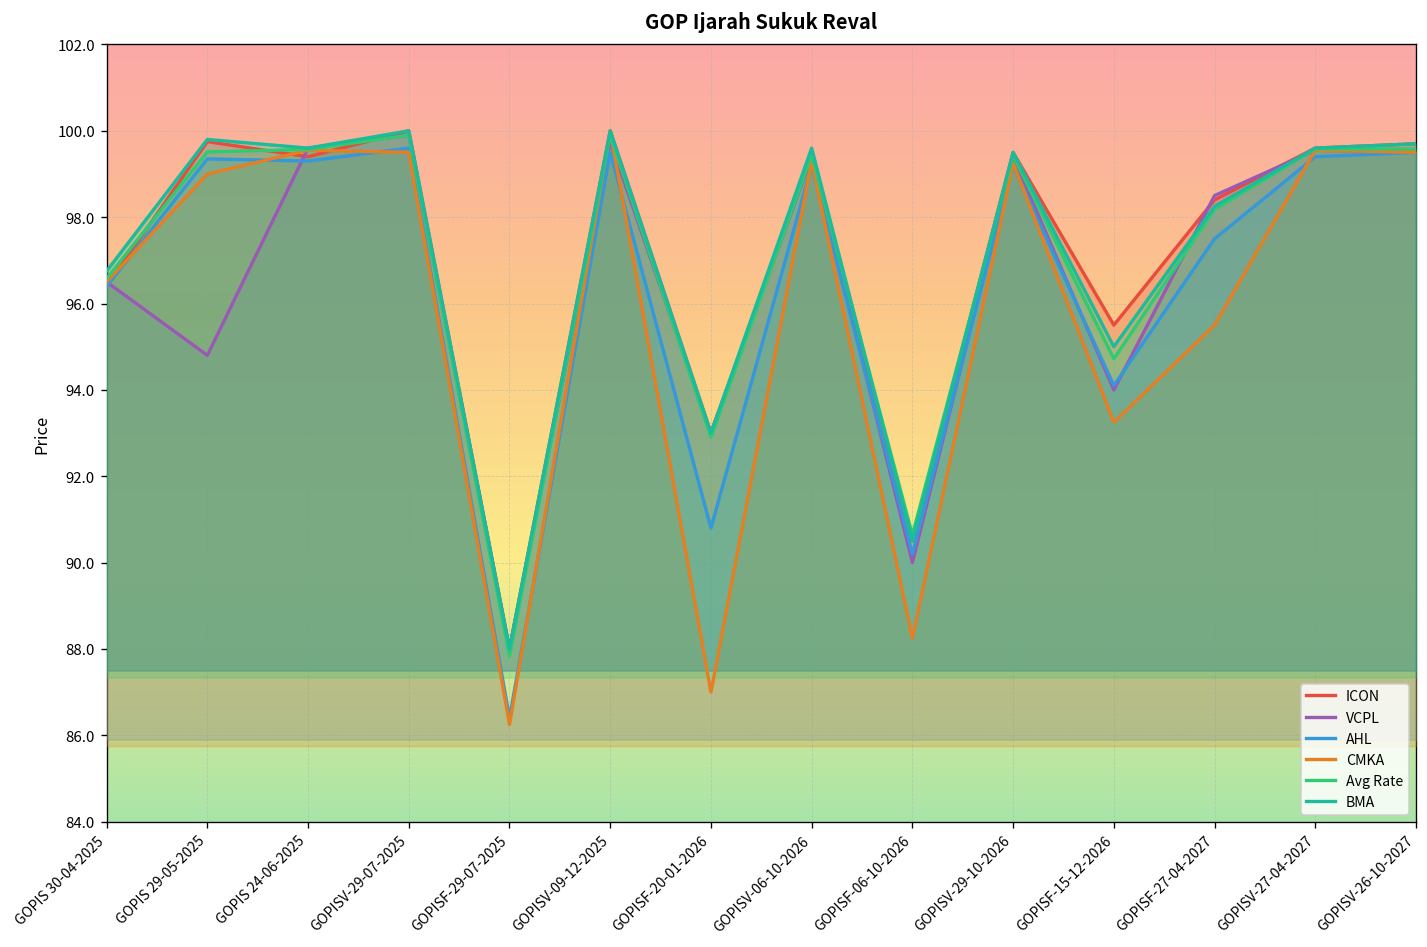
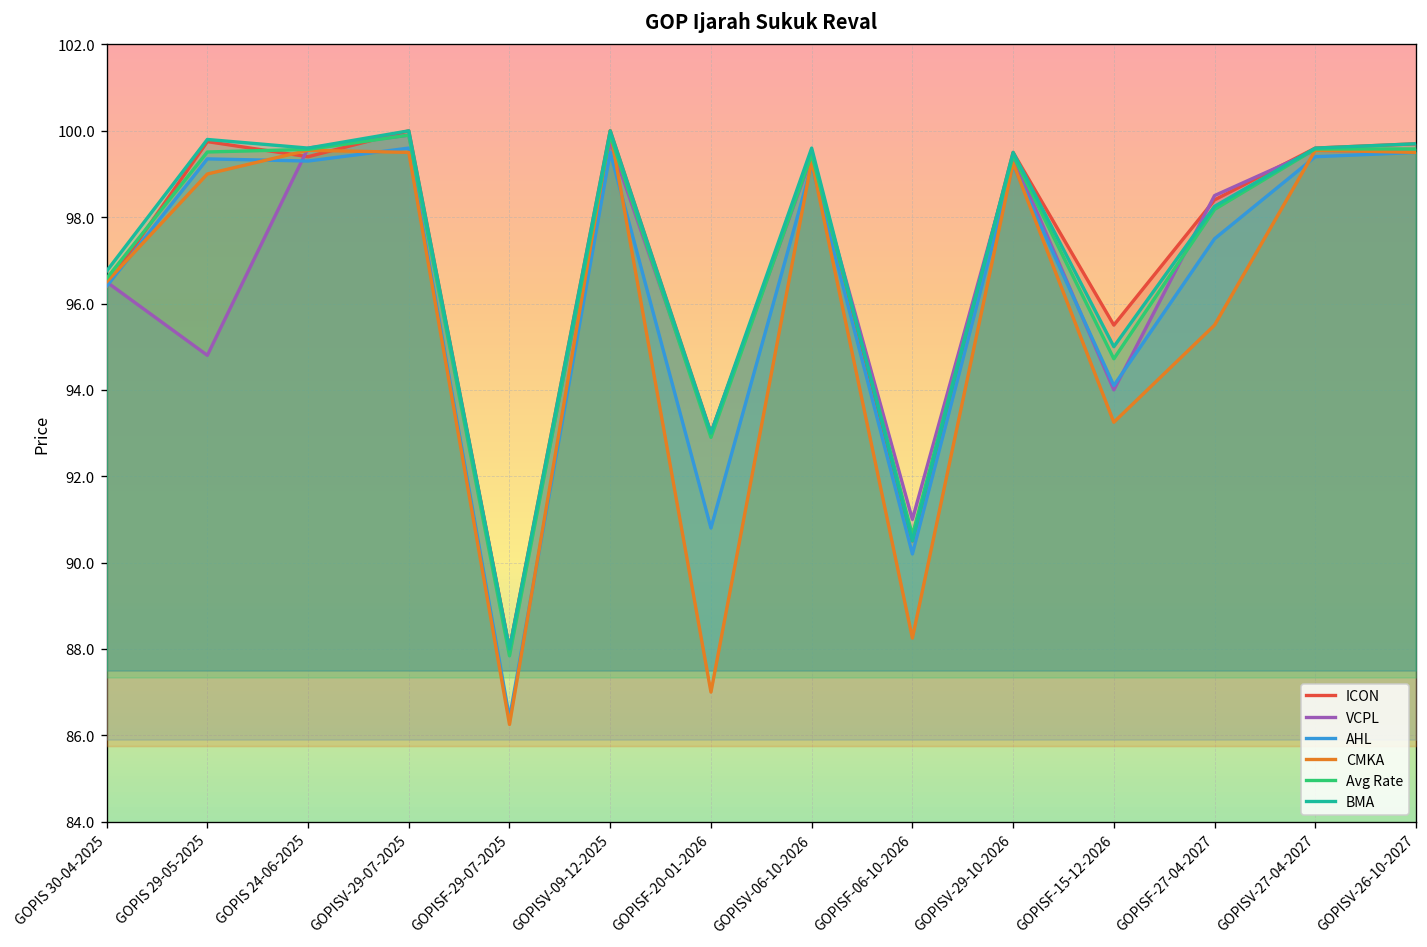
  {
    "VCPL": {
      "GOPIS 29-05-2025": 94.8,
      "GOPISV-09-12-2025": 99.8,
-     "GOPISF-06-10-2026": 90,
+     "GOPISF-06-10-2026": 91,
      "GOPISF-15-12-2026": 94,
      "GOPISF-27-04-2027": 98.5
    },
    "AHL": {
      "GOPIS 29-05-2025": 99.4,
      "GOPIS 24-06-2025": 99.3,
      "GOPISV-29-07-2025": 99.6,
      "GOPISF-29-07-2025": 86.4,
      "GOPISV-09-12-2025": 99.5,
      "GOPISF-20-01-2026": 90.8,
      "GOPISV-06-10-2026": 99.2,
      "GOPISF-06-10-2026": 90.2,
      "GOPISF-15-12-2026": 94.1,
      "GOPISF-27-04-2027": 97.5,
      "GOPISV-27-04-2027": 99.4
    }
  }
